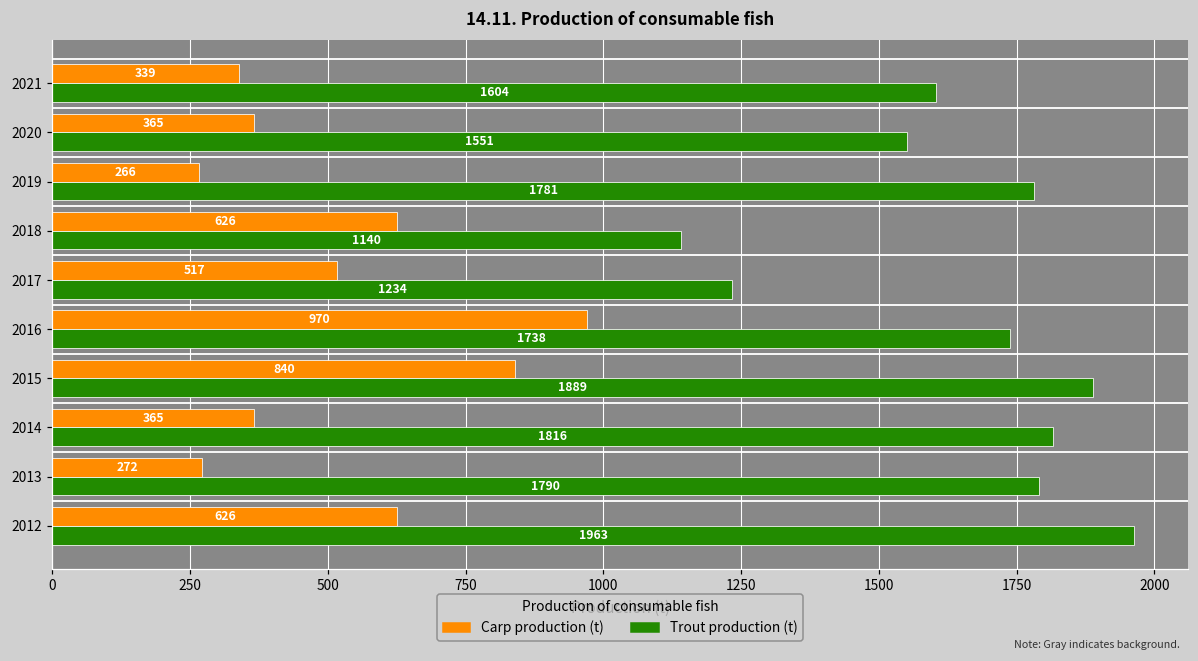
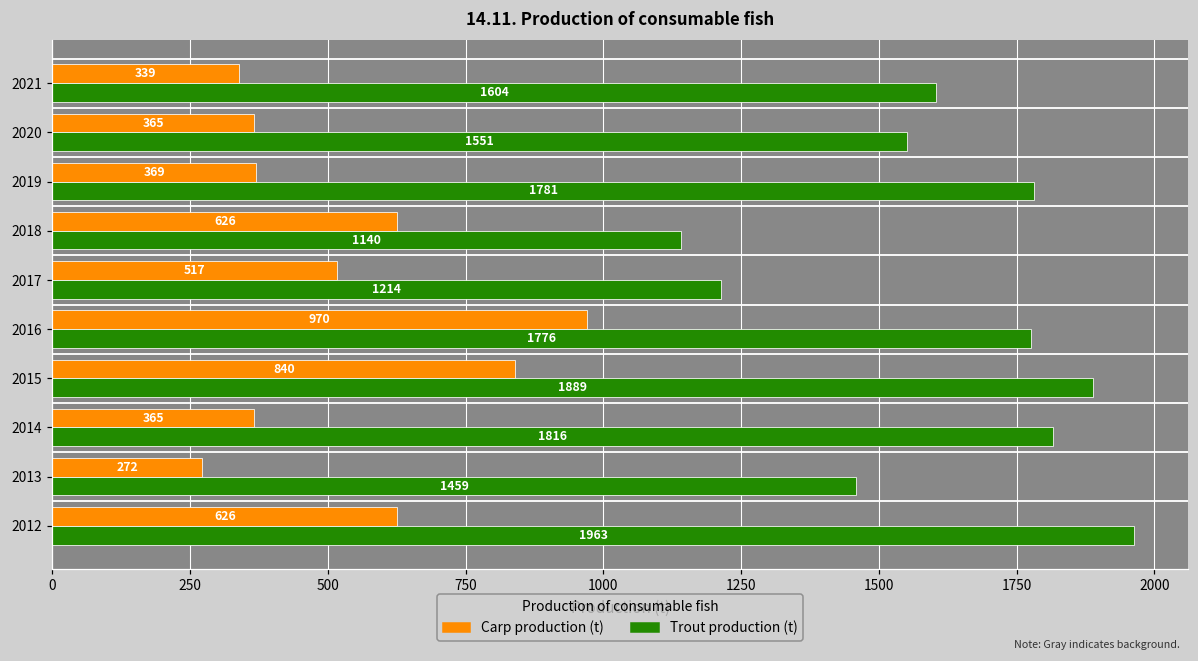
  {
    "Carp production (t)": {
      "2021": 339,
      "2020": 365,
-     "2019": 266,
+     "2019": 369,
      "2018": 626,
      "2017": 517,
      "2016": 970,
      "2015": 840,
      "2014": 365,
      "2013": 272,
      "2012": 626
    },
    "Trout production (t)": {
      "2021": 1604,
      "2020": 1551,
      "2019": 1781,
      "2018": 1140,
-     "2017": 1234,
-     "2016": 1738,
+     "2017": 1214,
+     "2016": 1776,
      "2015": 1889,
      "2014": 1816,
-     "2013": 1790,
+     "2013": 1459,
      "2012": 1963
    }
  }
